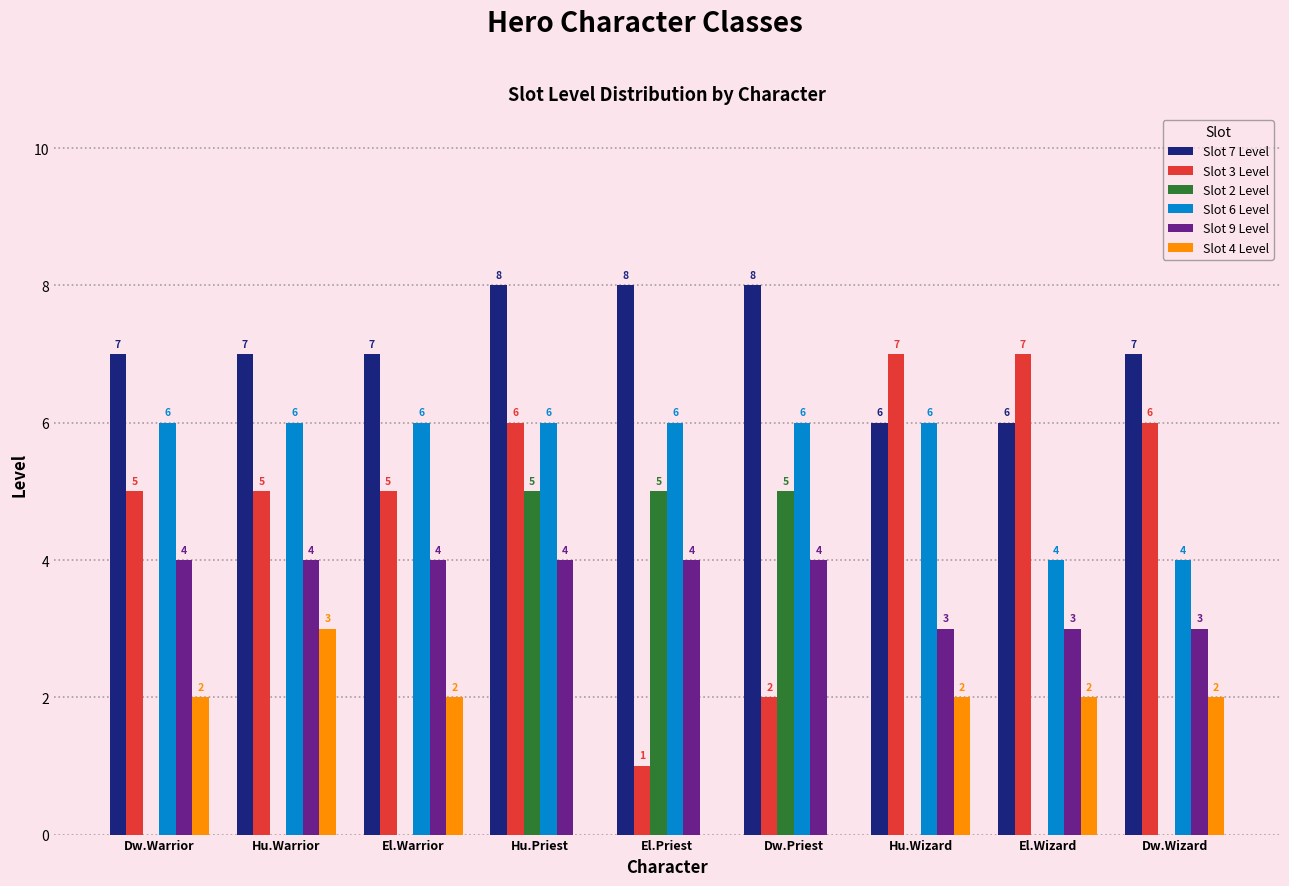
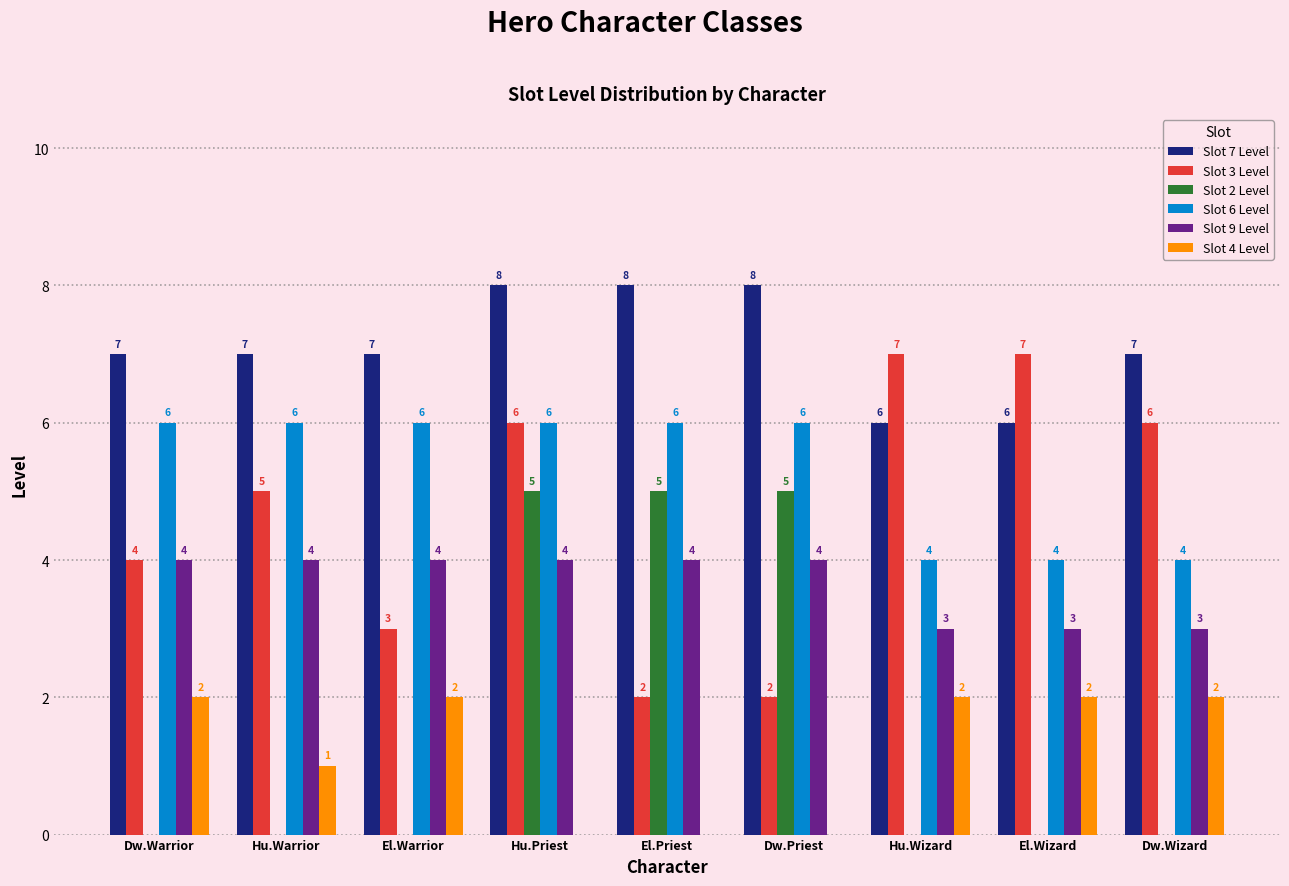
  {
    "Slot 7 Level": {
      "Dw.Warrior": 7,
      "Hu.Warrior": 7,
      "El.Warrior": 7,
      "Hu.Priest": 8,
      "El.Priest": 8,
      "Dw.Priest": 8,
      "Hu.Wizard": 6,
      "El.Wizard": 6,
      "Dw.Wizard": 7
    },
    "Slot 3 Level": {
-     "Dw.Warrior": 5,
+     "Dw.Warrior": 4,
      "Hu.Warrior": 5,
-     "El.Warrior": 5,
+     "El.Warrior": 3,
      "Hu.Priest": 6,
-     "El.Priest": 1,
+     "El.Priest": 2,
      "Dw.Priest": 2,
      "Hu.Wizard": 7,
      "El.Wizard": 7,
      "Dw.Wizard": 6
    },
    "Slot 2 Level": {
      "Hu.Priest": 5,
      "El.Priest": 5,
      "Dw.Priest": 5
    },
    "Slot 6 Level": {
      "Dw.Warrior": 6,
      "Hu.Warrior": 6,
      "El.Warrior": 6,
      "Hu.Priest": 6,
      "El.Priest": 6,
      "Dw.Priest": 6,
-     "Hu.Wizard": 6,
+     "Hu.Wizard": 4,
      "El.Wizard": 4,
      "Dw.Wizard": 4
    },
    "Slot 9 Level": {
      "Dw.Warrior": 4,
      "Hu.Warrior": 4,
      "El.Warrior": 4,
      "Hu.Priest": 4,
      "El.Priest": 4,
      "Dw.Priest": 4,
      "Hu.Wizard": 3,
      "El.Wizard": 3,
      "Dw.Wizard": 3
    },
    "Slot 4 Level": {
      "Dw.Warrior": 2,
-     "Hu.Warrior": 3,
+     "Hu.Warrior": 1,
      "El.Warrior": 2,
      "Hu.Wizard": 2,
      "El.Wizard": 2,
      "Dw.Wizard": 2
    }
  }
